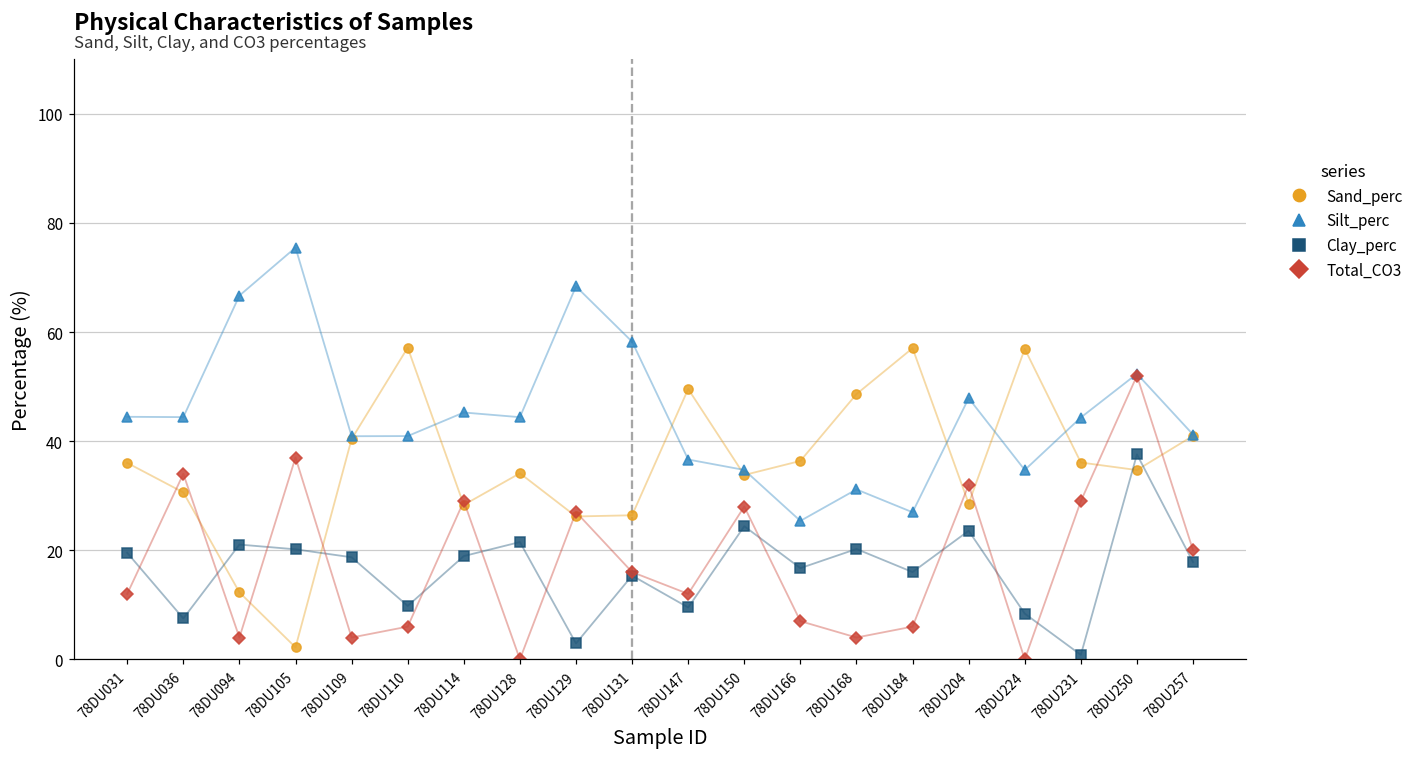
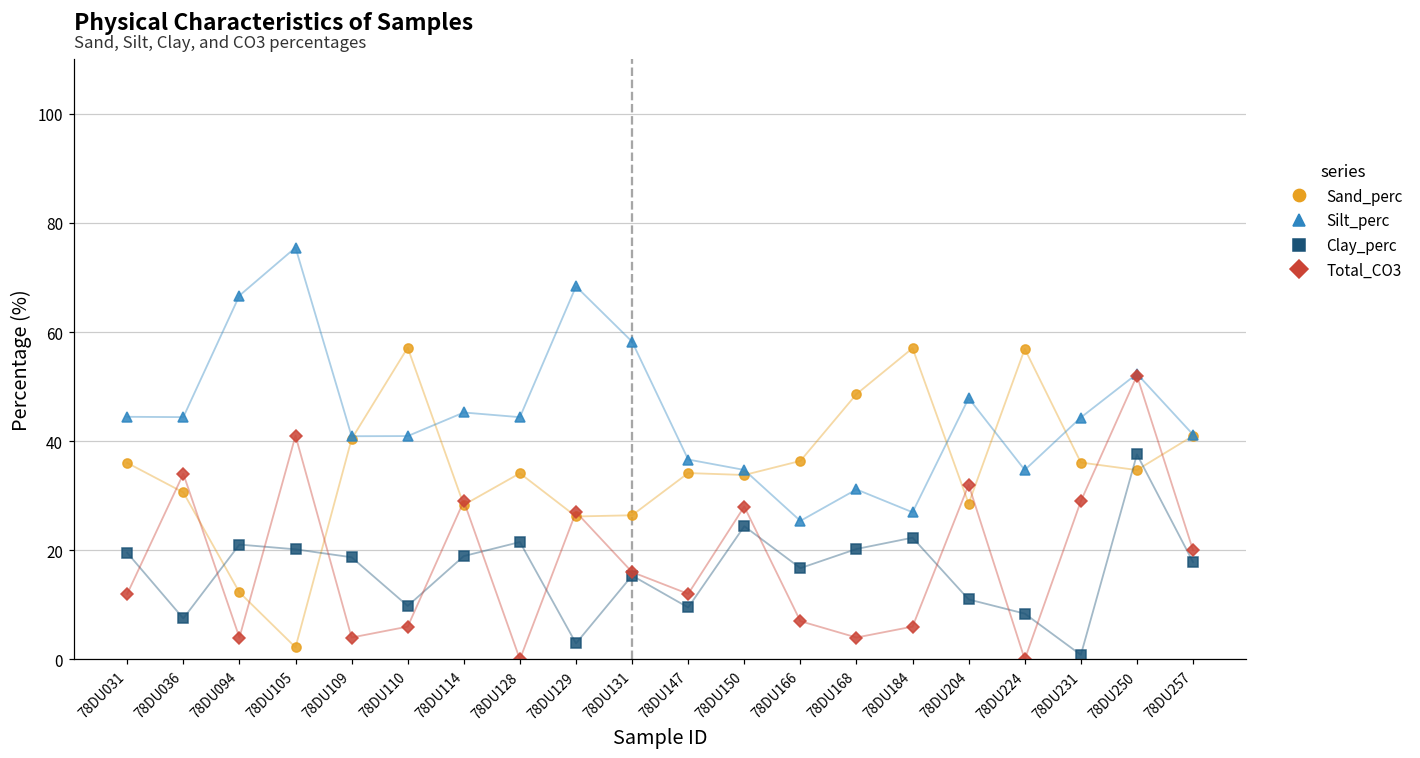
  {
    "Sand_perc": {
      "78DU031": 36,
      "78DU036": 31,
      "78DU094": 12,
      "78DU105": 2,
      "78DU110": 57,
      "78DU114": 28,
      "78DU128": 34,
      "78DU129": 26,
      "78DU131": 26,
-     "78DU147": 50,
+     "78DU147": 34,
      "78DU150": 34,
      "78DU166": 36,
      "78DU168": 49,
      "78DU184": 57,
      "78DU204": 29,
      "78DU224": 57,
      "78DU231": 36,
      "78DU250": 35
    },
    "Silt_perc": {
      "78DU031": 44,
      "78DU036": 44,
      "78DU094": 67,
      "78DU105": 75,
      "78DU110": 41,
      "78DU114": 45,
      "78DU128": 44,
      "78DU129": 68,
      "78DU131": 58,
      "78DU147": 37,
      "78DU150": 35,
      "78DU166": 25,
      "78DU168": 31,
      "78DU184": 27,
      "78DU204": 48,
      "78DU224": 35,
      "78DU231": 44
    },
    "Clay_perc": {
      "78DU031": 20,
      "78DU036": 8,
      "78DU094": 21,
      "78DU105": 20,
      "78DU109": 19,
      "78DU110": 10,
      "78DU114": 19,
      "78DU128": 22,
      "78DU129": 3,
      "78DU131": 15,
      "78DU147": 10,
      "78DU150": 24,
      "78DU166": 17,
      "78DU168": 20,
-     "78DU184": 16,
-     "78DU204": 24,
+     "78DU184": 22,
+     "78DU204": 11,
      "78DU224": 8,
      "78DU231": 1,
      "78DU250": 38,
      "78DU257": 18
    },
    "Total_CO3": {
      "78DU031": 12,
      "78DU036": 34,
      "78DU094": 4,
-     "78DU105": 37,
+     "78DU105": 41,
      "78DU109": 4,
      "78DU110": 6,
      "78DU114": 29,
      "78DU128": 0,
      "78DU129": 27,
      "78DU131": 16,
      "78DU147": 12,
      "78DU150": 28,
      "78DU166": 7,
      "78DU168": 4,
      "78DU184": 6,
      "78DU204": 32,
      "78DU224": 0,
      "78DU231": 29,
      "78DU257": 20
    }
  }
